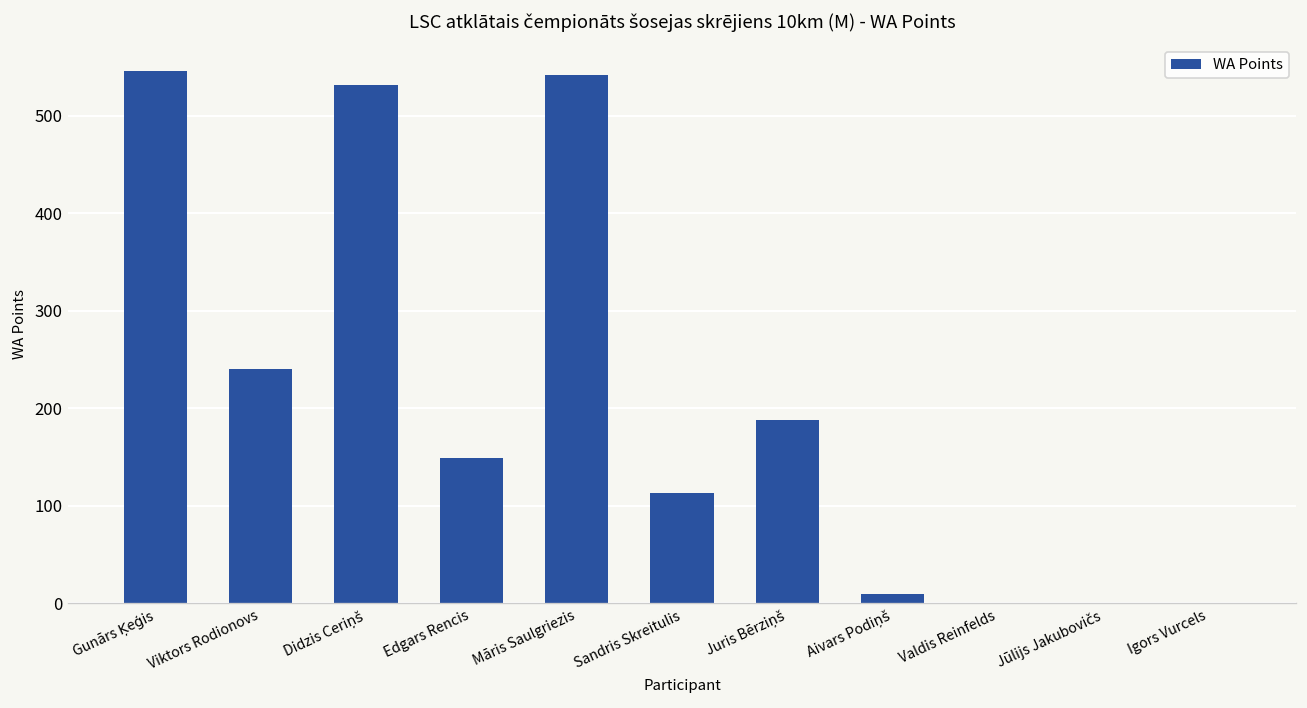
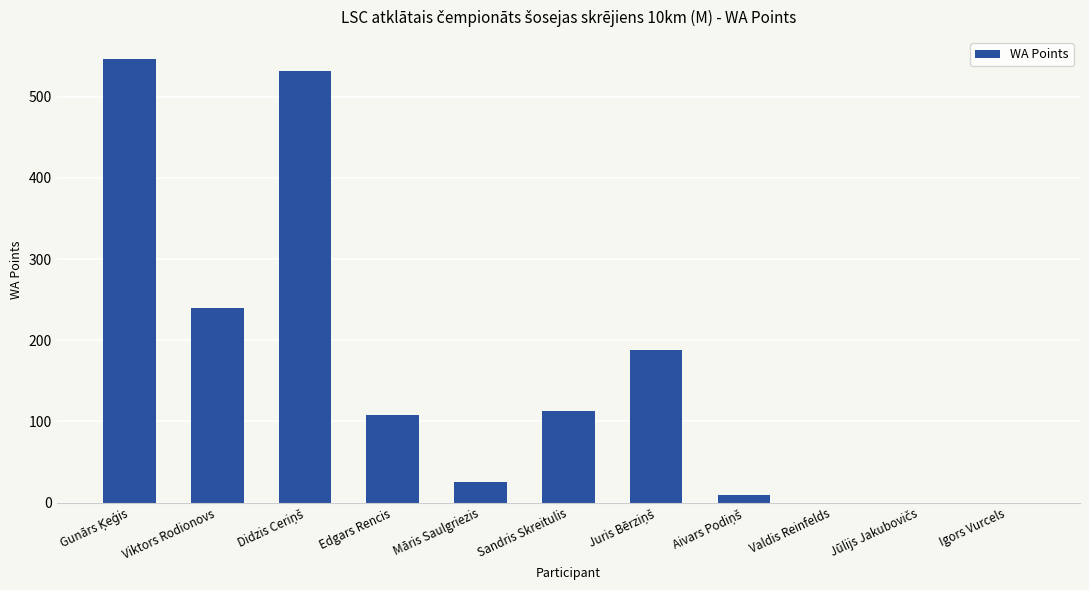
  {
    "Gunārs Ķeģis": 550,
    "Viktors Rodionovs": 240,
    "Didzis Ceriņš": 530,
-   "Edgars Rencis": 150,
-   "Māris Saulgriezis": 540,
+   "Edgars Rencis": 110,
+   "Māris Saulgriezis": 30,
    "Sandris Skreitulis": 110,
    "Juris Bērziņš": 190,
    "Aivars Podiņš": 10,
    "Valdis Reinfelds": 0,
    "Jūlijs Jakubovičs": 0,
    "Igors Vurcels": 0
  }
